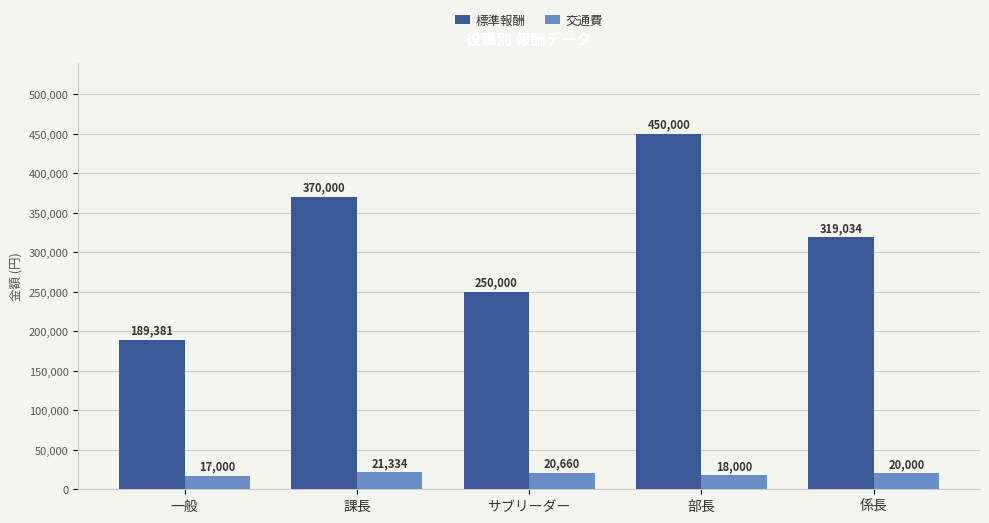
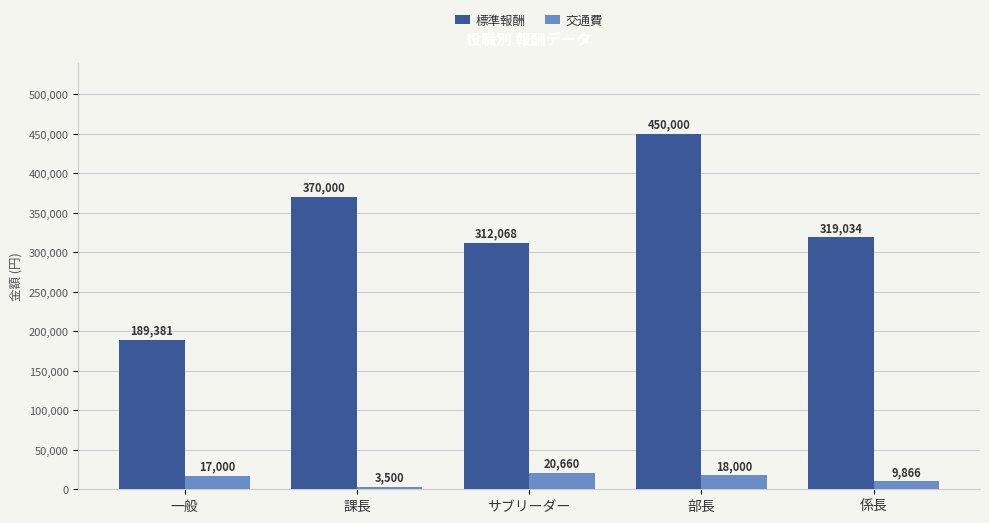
  {
    "標準報酬": {
      "一般": "189,381",
      "課長": "370,000",
-     "サブリーダー": "250,000",
+     "サブリーダー": "312,068",
      "部長": "450,000",
      "係長": "319,034"
    },
    "交通費": {
      "一般": "17,000",
-     "課長": "21,334",
+     "課長": "3,500",
      "サブリーダー": "20,660",
      "部長": "18,000",
-     "係長": "20,000"
+     "係長": "9,866"
    }
  }
